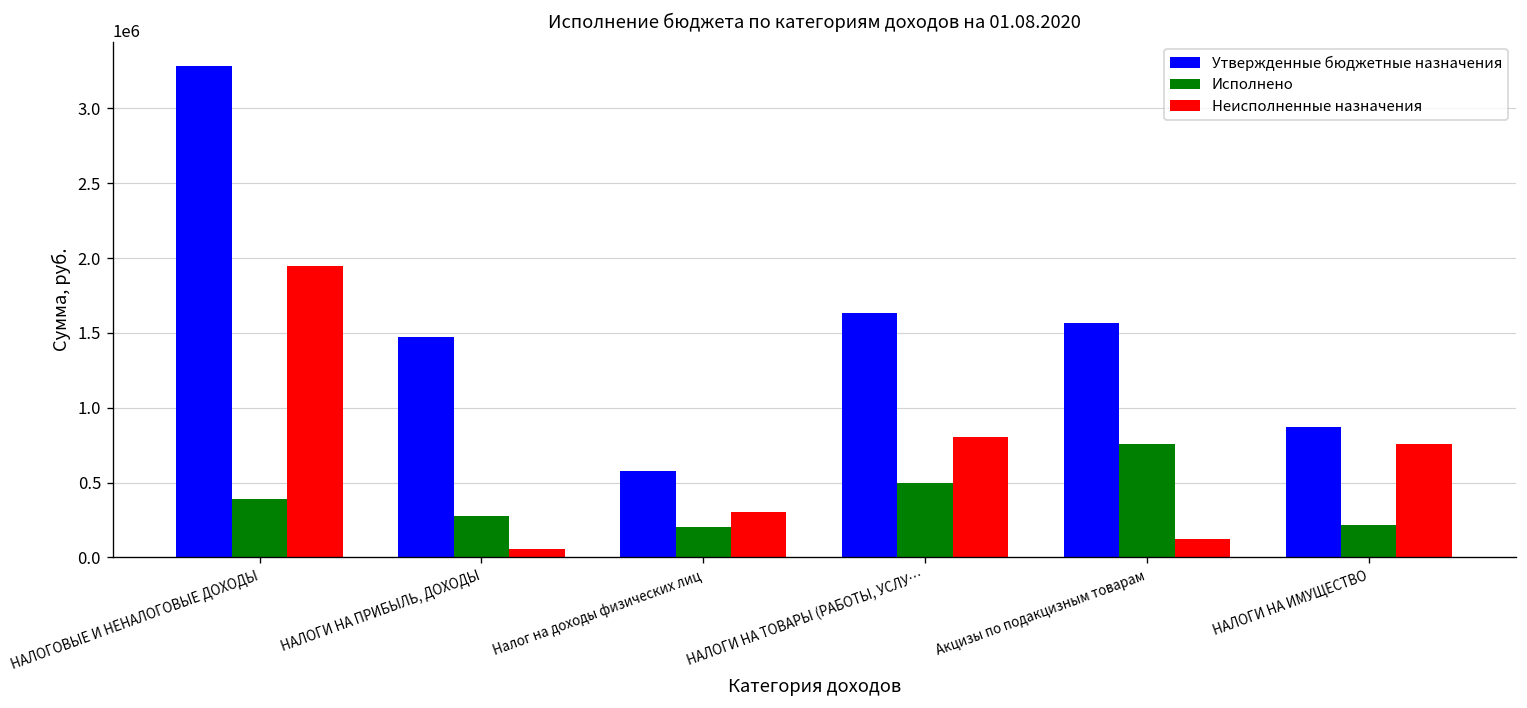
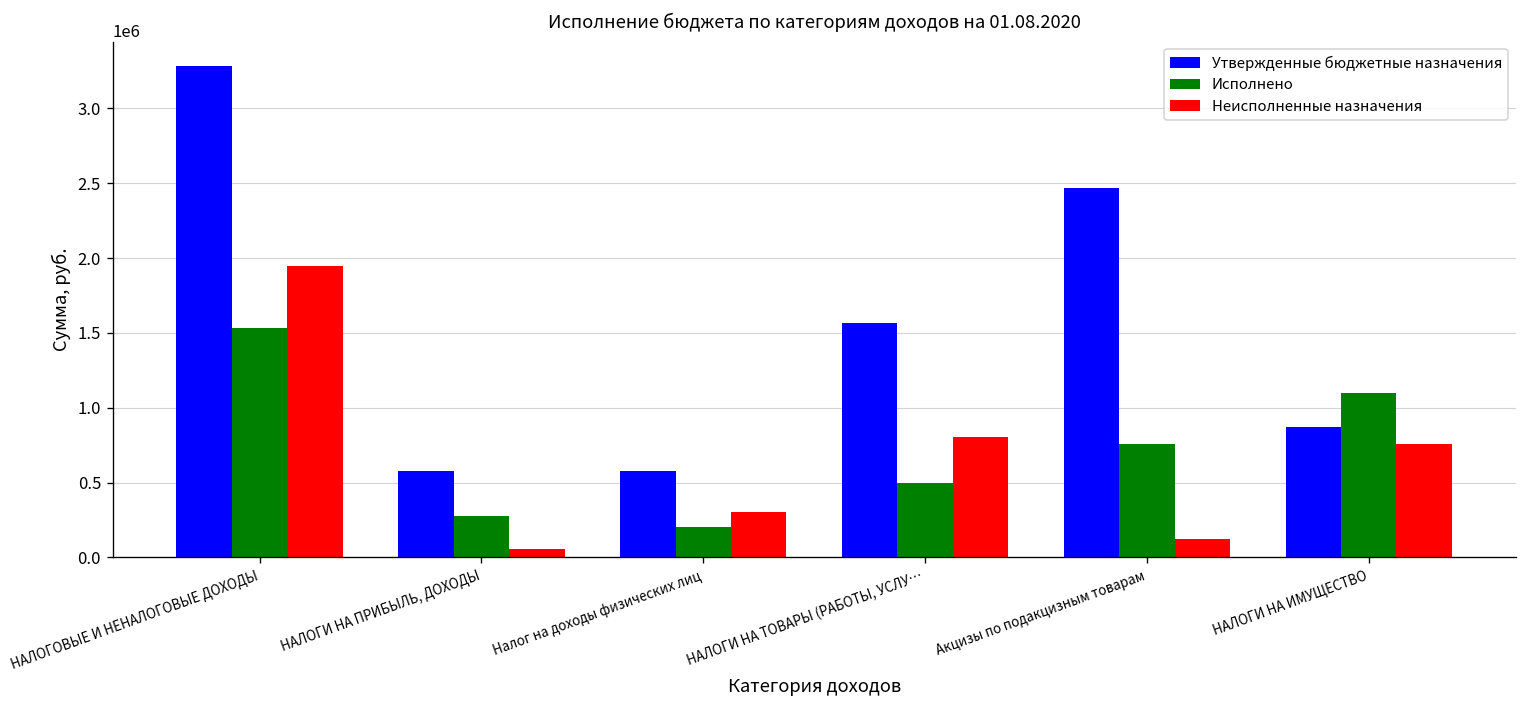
  {
    "Утвержденные бюджетные назначения": {
      "НАЛОГОВЫЕ И НЕНАЛОГОВЫЕ ДОХОДЫ": 3280000,
-     "НАЛОГИ НА ПРИБЫЛЬ, ДОХОДЫ": 1470000,
+     "НАЛОГИ НА ПРИБЫЛЬ, ДОХОДЫ": 580000,
      "Налог на доходы физических лиц": 580000,
-     "НАЛОГИ НА ТОВАРЫ (РАБОТЫ, УСЛУ…": 1630000,
-     "Акцизы по подакцизным товарам": 1560000,
+     "НАЛОГИ НА ТОВАРЫ (РАБОТЫ, УСЛУ…": 1560000,
+     "Акцизы по подакцизным товарам": 2470000,
      "НАЛОГИ НА ИМУЩЕСТВО": 870000
    },
    "Исполнено": {
-     "НАЛОГОВЫЕ И НЕНАЛОГОВЫЕ ДОХОДЫ": 390000,
+     "НАЛОГОВЫЕ И НЕНАЛОГОВЫЕ ДОХОДЫ": 1530000,
      "НАЛОГИ НА ПРИБЫЛЬ, ДОХОДЫ": 280000,
      "Налог на доходы физических лиц": 210000,
      "НАЛОГИ НА ТОВАРЫ (РАБОТЫ, УСЛУ…": 500000,
      "Акцизы по подакцизным товарам": 760000,
-     "НАЛОГИ НА ИМУЩЕСТВО": 220000
+     "НАЛОГИ НА ИМУЩЕСТВО": 1100000
    },
    "Неисполненные назначения": {
      "НАЛОГОВЫЕ И НЕНАЛОГОВЫЕ ДОХОДЫ": 1950000,
      "НАЛОГИ НА ПРИБЫЛЬ, ДОХОДЫ": 60000,
      "Налог на доходы физических лиц": 300000,
      "НАЛОГИ НА ТОВАРЫ (РАБОТЫ, УСЛУ…": 810000,
      "Акцизы по подакцизным товарам": 120000,
      "НАЛОГИ НА ИМУЩЕСТВО": 760000
    }
  }
